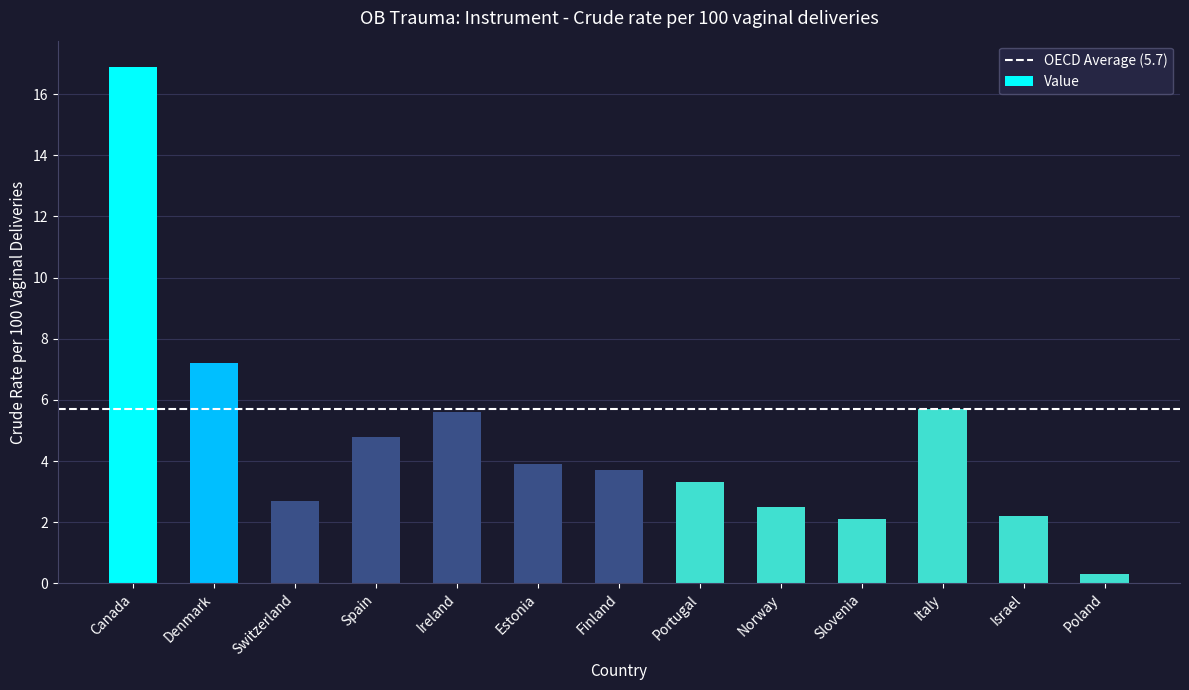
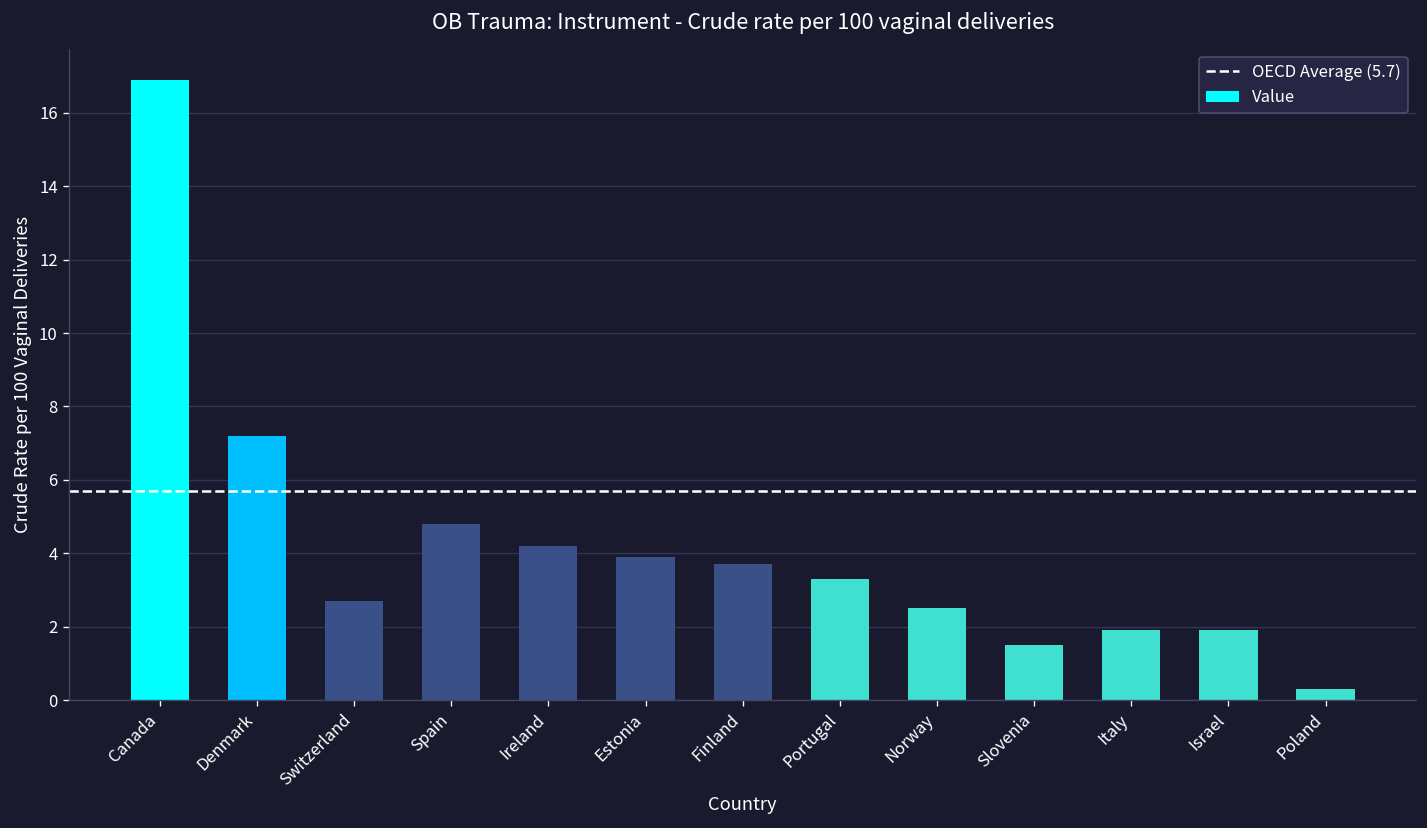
  {
    "Canada": 16.9,
    "Denmark": 7.2,
    "Switzerland": 2.7,
    "Spain": 4.8,
-   "Ireland": 5.6,
+   "Ireland": 4.2,
    "Estonia": 3.9,
    "Finland": 3.7,
    "Portugal": 3.3,
    "Norway": 2.5,
-   "Slovenia": 2.1,
-   "Italy": 5.7,
-   "Israel": 2.2,
+   "Slovenia": 1.5,
+   "Italy": 1.9,
+   "Israel": 1.9,
    "Poland": 0.3
  }
